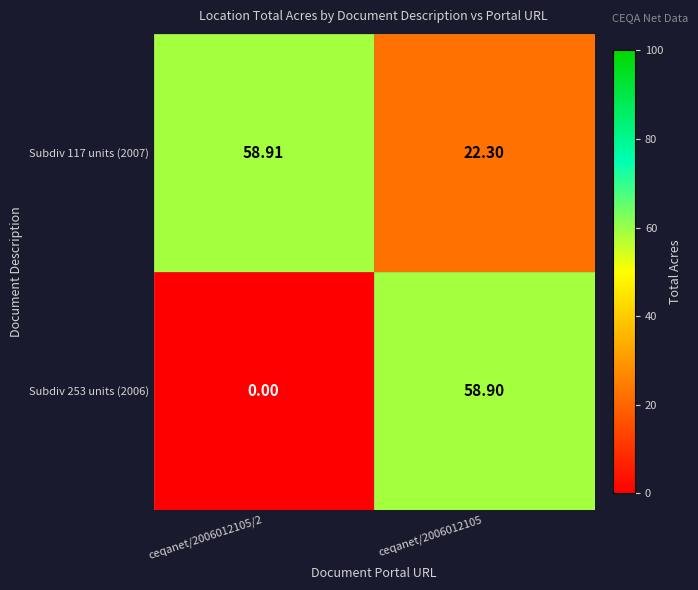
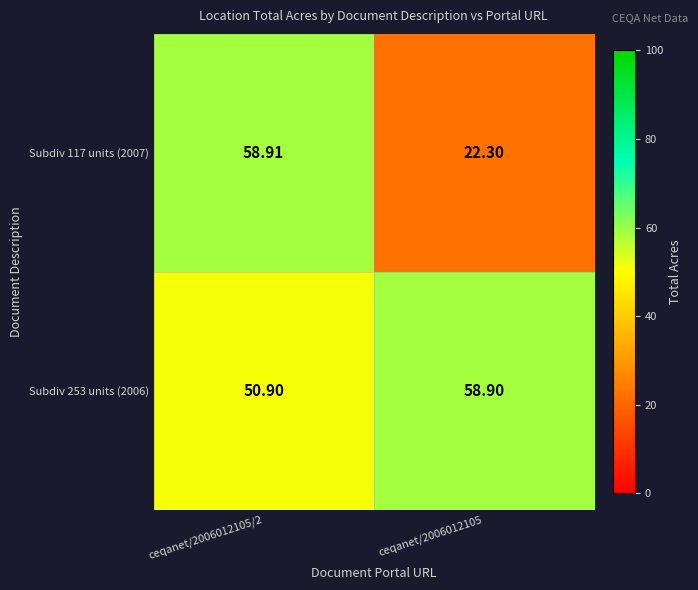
  {
    "Subdiv 117 units (2007)": {
      "ceqanet/2006012105/2": 58.91,
      "ceqanet/2006012105": 22.30
    },
    "Subdiv 253 units (2006)": {
-     "ceqanet/2006012105/2": 0.00,
+     "ceqanet/2006012105/2": 50.90,
      "ceqanet/2006012105": 58.90
    }
  }
